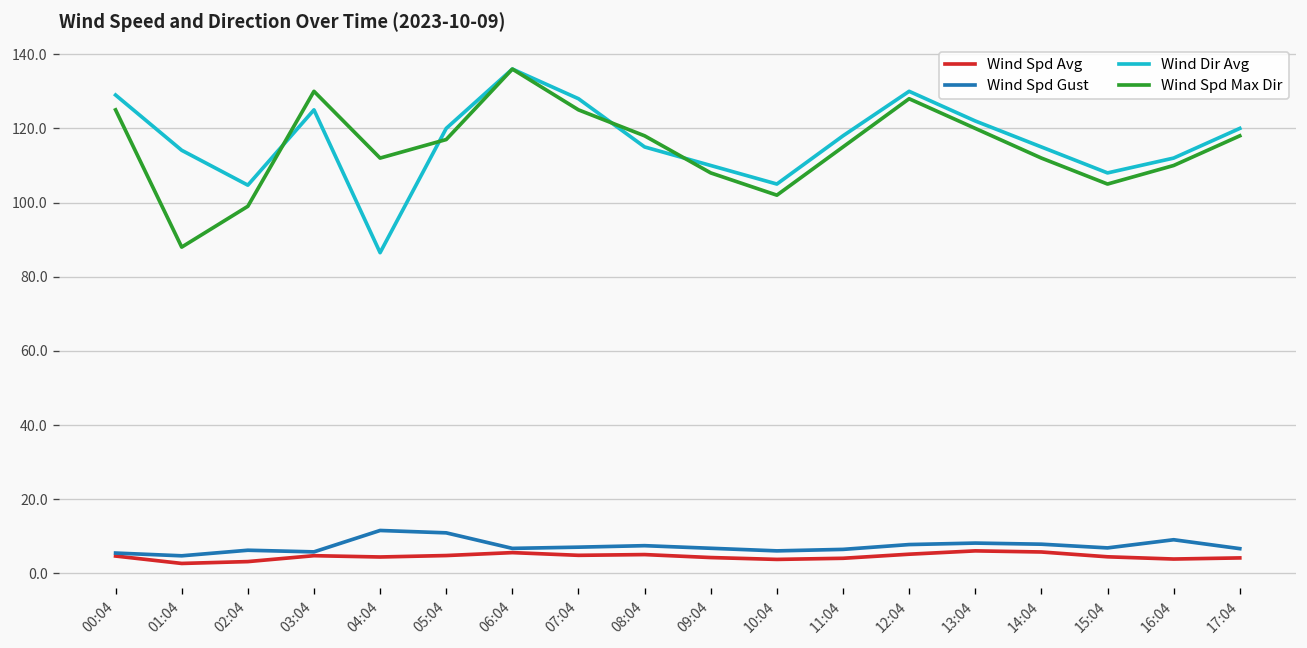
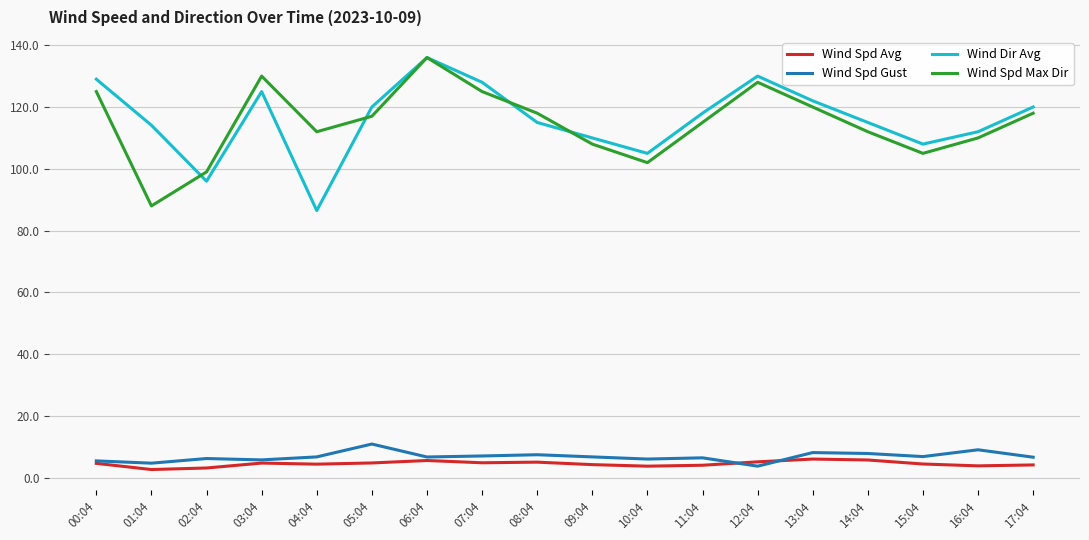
  {
    "Wind Spd Avg": {
      "01:04": 3,
      "02:04": 3,
      "03:04": 5,
      "04:04": 4,
      "05:04": 5,
      "06:04": 6,
      "07:04": 5,
      "08:04": 5,
      "09:04": 4,
      "10:04": 4,
      "11:04": 4,
      "12:04": 5,
      "13:04": 6,
      "14:04": 6,
      "15:04": 5,
      "16:04": 4,
      "17:04": 4
    },
    "Wind Spd Gust": {
      "01:04": 5,
      "02:04": 6,
      "03:04": 6,
-     "04:04": 12,
+     "04:04": 7,
      "05:04": 11,
      "06:04": 7,
      "07:04": 7,
      "08:04": 8,
      "09:04": 7,
      "10:04": 6,
      "11:04": 7,
-     "12:04": 8,
+     "12:04": 4,
      "13:04": 8,
      "14:04": 8,
      "15:04": 7,
      "16:04": 9,
      "17:04": 7
    },
    "Wind Dir Avg": {
      "00:04": 129,
      "01:04": 114,
-     "02:04": 105,
+     "02:04": 96,
      "03:04": 125,
      "04:04": 87,
      "05:04": 120,
      "07:04": 128,
      "08:04": 115,
      "09:04": 110,
      "10:04": 105,
      "11:04": 118,
      "12:04": 130,
      "13:04": 122,
      "14:04": 115,
      "15:04": 108,
      "16:04": 112,
      "17:04": 120
    },
    "Wind Spd Max Dir": {
      "00:04": 125,
      "01:04": 88,
      "02:04": 99,
      "03:04": 130,
      "04:04": 112,
      "05:04": 117,
      "07:04": 125,
      "08:04": 118,
      "09:04": 108,
      "10:04": 102,
      "11:04": 115,
      "12:04": 128,
      "13:04": 120,
      "14:04": 112,
      "15:04": 105,
      "16:04": 110,
      "17:04": 118
    }
  }
